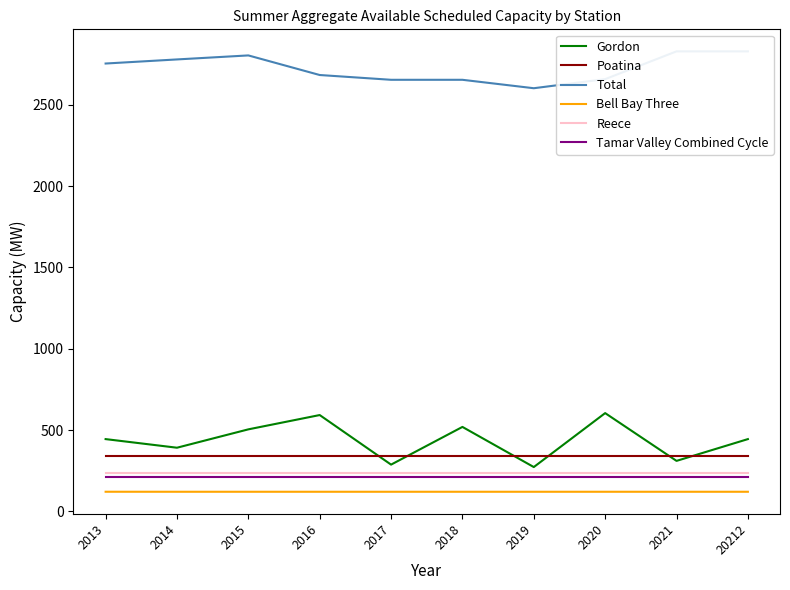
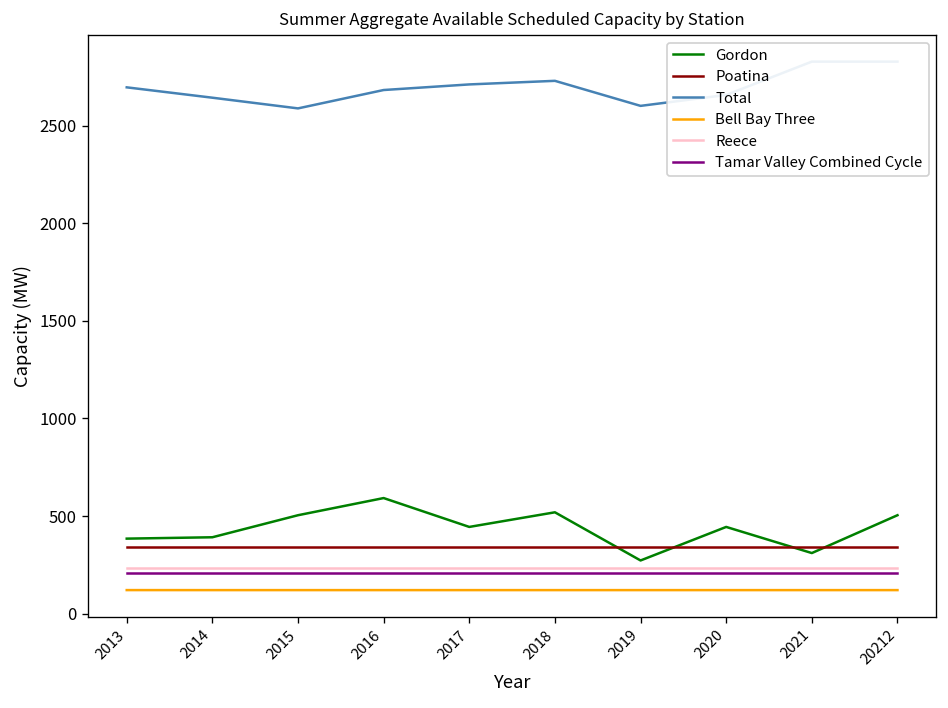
  {
    "Gordon": {
-     "2013": 440,
+     "2013": 380,
      "2014": 390,
      "2015": 500,
      "2016": 590,
-     "2017": 290,
+     "2017": 440,
      "2018": 520,
      "2019": 270,
-     "2020": 600,
+     "2020": 440,
      "2021": 310,
-     "20212": 440
+     "20212": 500
    },
    "Poatina": {
      "2013": 340,
      "2014": 340,
      "2015": 340,
      "2016": 340,
      "2017": 340,
      "2018": 340,
      "2019": 340,
      "2020": 340,
      "2021": 340,
      "20212": 340
    },
    "Total": {
-     "2013": 2760,
-     "2014": 2780,
-     "2015": 2800,
+     "2013": 2700,
+     "2014": 2640,
+     "2015": 2590,
      "2016": 2680,
-     "2017": 2650,
-     "2018": 2650,
+     "2017": 2710,
+     "2018": 2730,
      "2019": 2600
    },
    "Bell Bay Three": {
      "2013": 120,
      "2014": 120,
      "2015": 120,
      "2016": 120,
      "2017": 120,
      "2018": 120,
      "2019": 120,
      "2020": 120,
      "2021": 120,
      "20212": 120
    },
    "Reece": {
      "2013": 230,
      "2014": 230,
      "2015": 230,
      "2016": 230,
      "2017": 230,
      "2018": 230,
      "2019": 230,
      "2020": 230,
      "2021": 230,
      "20212": 230
    },
    "Tamar Valley Combined Cycle": {
      "2013": 210,
      "2014": 210,
      "2015": 210,
      "2016": 210,
      "2017": 210,
      "2018": 210,
      "2019": 210,
      "2020": 210,
      "2021": 210,
      "20212": 210
    }
  }
